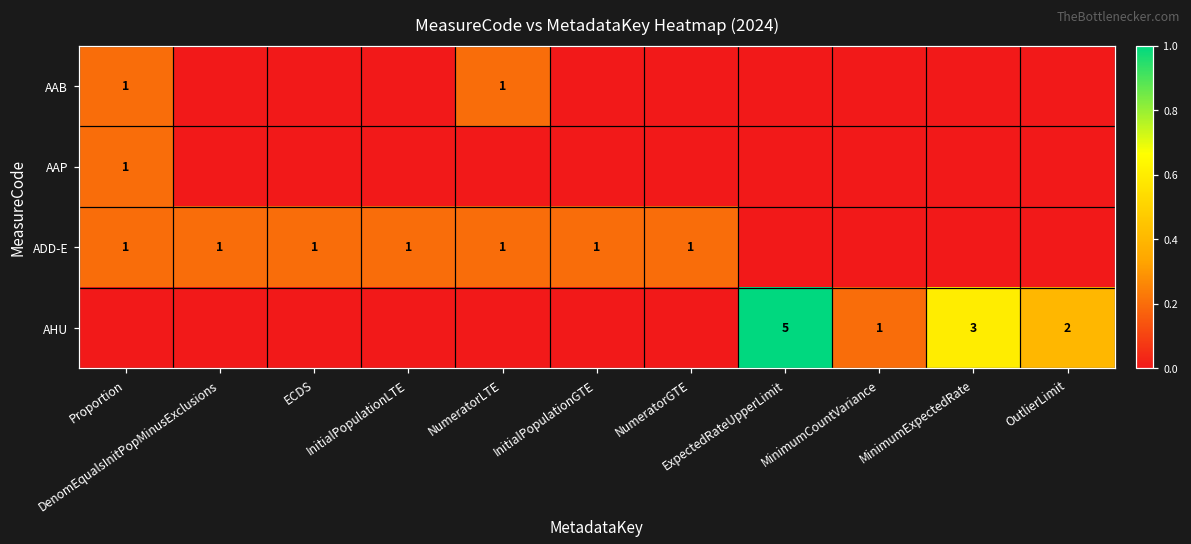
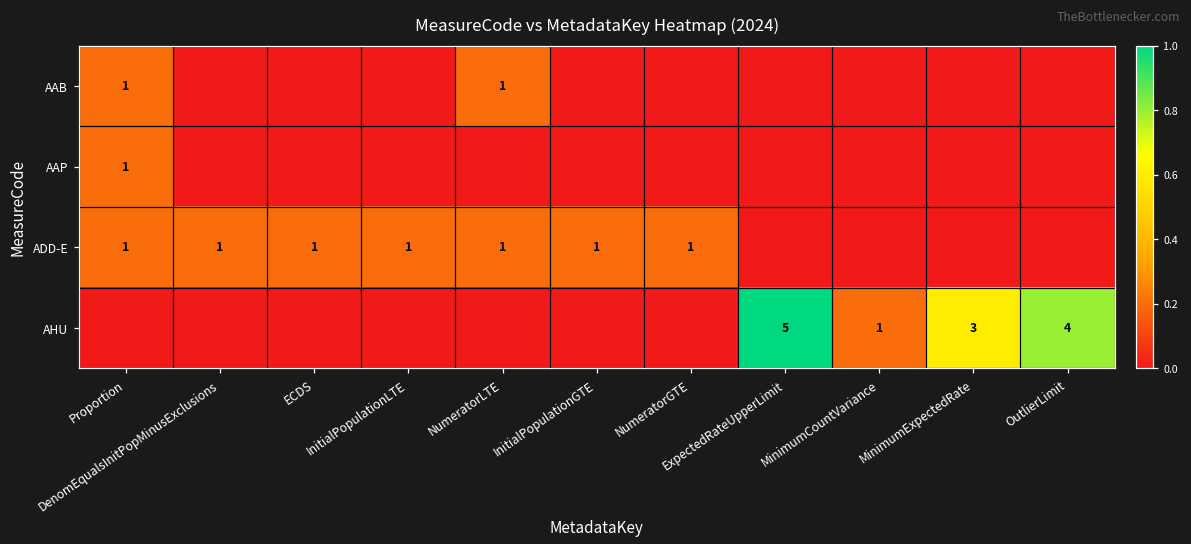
  {
    "AAB": {
      "Proportion": 1,
      "NumeratorLTE": 1
    },
    "AAP": {
      "Proportion": 1
    },
    "ADD-E": {
      "Proportion": 1,
      "DenomEqualsInitPopMinusExclusions": 1,
      "ECDS": 1,
      "InitialPopulationLTE": 1,
      "NumeratorLTE": 1,
      "InitialPopulationGTE": 1,
      "NumeratorGTE": 1
    },
    "AHU": {
      "ExpectedRateUpperLimit": 5,
      "MinimumCountVariance": 1,
      "MinimumExpectedRate": 3,
-     "OutlierLimit": 2
+     "OutlierLimit": 4
    }
  }
